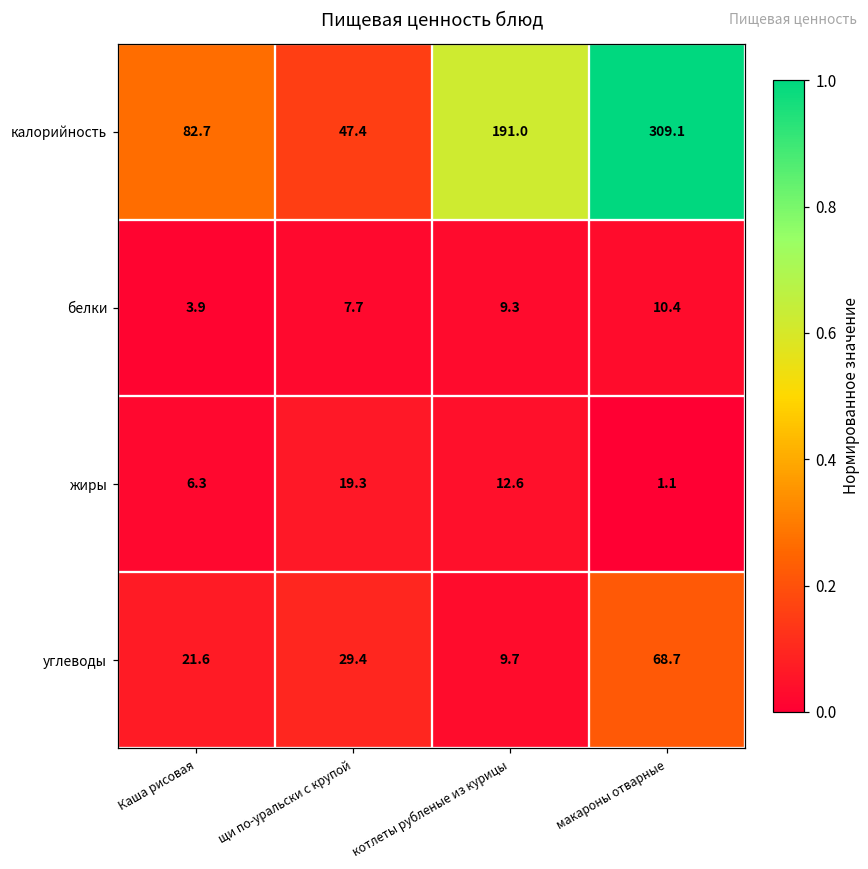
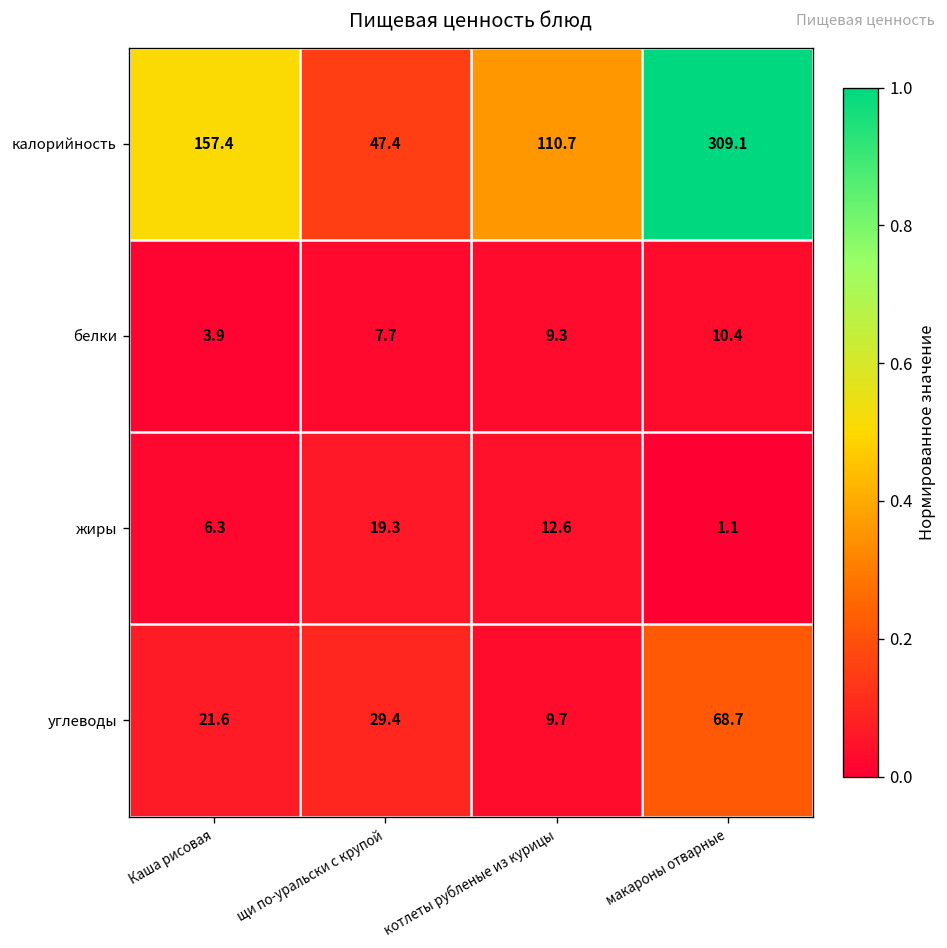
  {
    "калорийность": {
-     "Каша рисовая": 82.7,
+     "Каша рисовая": 157.4,
      "щи по-уральски с крупой": 47.4,
-     "котлеты рубленые из курицы": 191.0,
+     "котлеты рубленые из курицы": 110.7,
      "макароны отварные": 309.1
    },
    "белки": {
      "Каша рисовая": 3.9,
      "щи по-уральски с крупой": 7.7,
      "котлеты рубленые из курицы": 9.3,
      "макароны отварные": 10.4
    },
    "жиры": {
      "Каша рисовая": 6.3,
      "щи по-уральски с крупой": 19.3,
      "котлеты рубленые из курицы": 12.6,
      "макароны отварные": 1.1
    },
    "углеводы": {
      "Каша рисовая": 21.6,
      "щи по-уральски с крупой": 29.4,
      "котлеты рубленые из курицы": 9.7,
      "макароны отварные": 68.7
    }
  }
